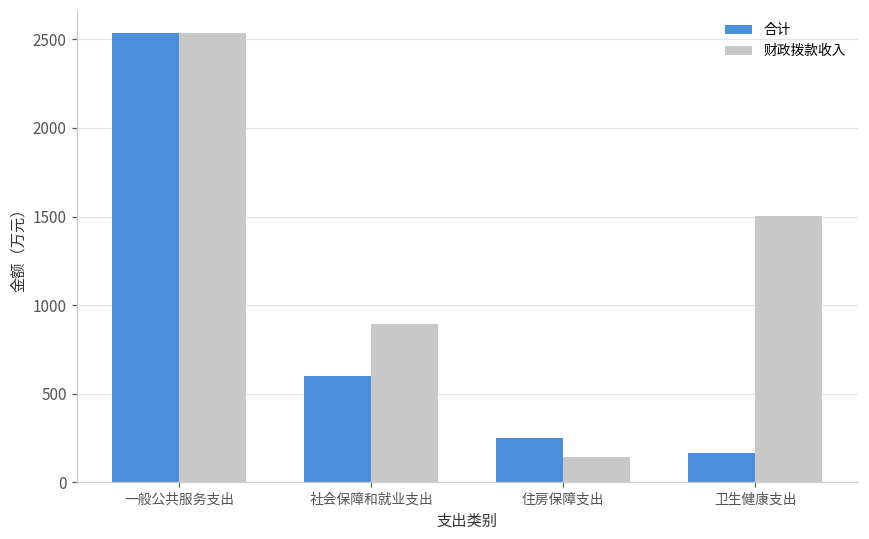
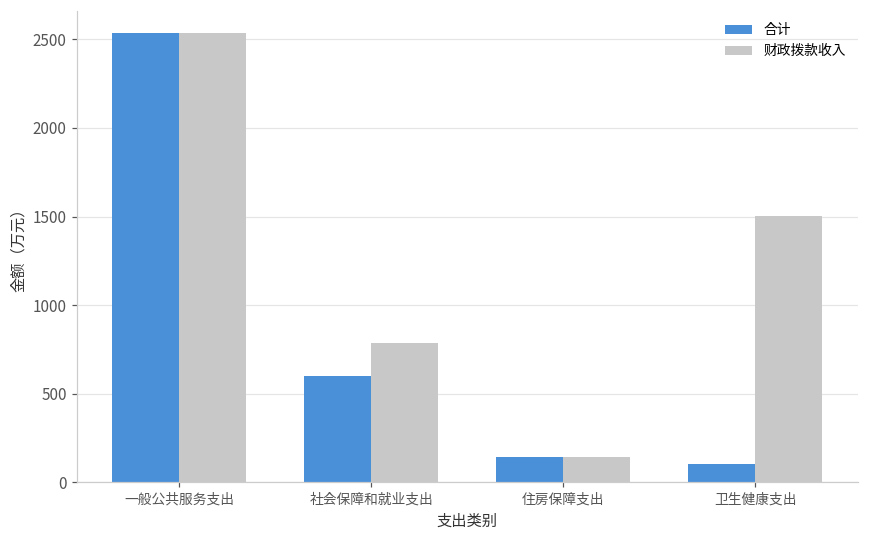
  {
    "合计": {
      "一般公共服务支出": 2530,
      "社会保障和就业支出": 600,
-     "住房保障支出": 250,
-     "卫生健康支出": 160
+     "住房保障支出": 140,
+     "卫生健康支出": 100
    },
    "财政拨款收入": {
      "一般公共服务支出": 2530,
-     "社会保障和就业支出": 890,
+     "社会保障和就业支出": 780,
      "住房保障支出": 140,
      "卫生健康支出": 1500
    }
  }
